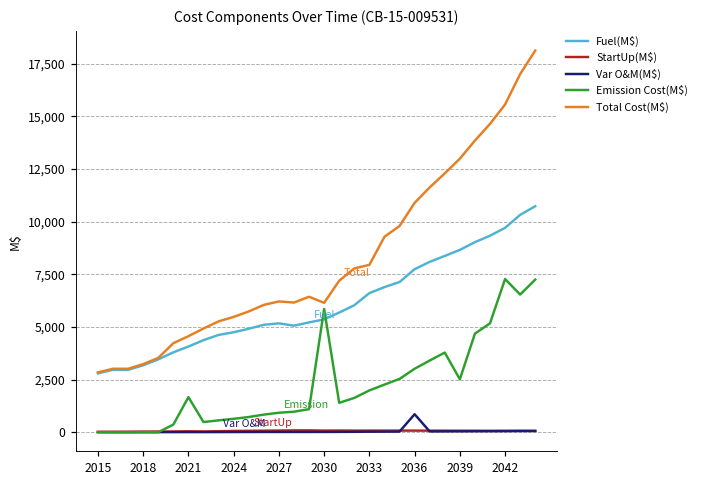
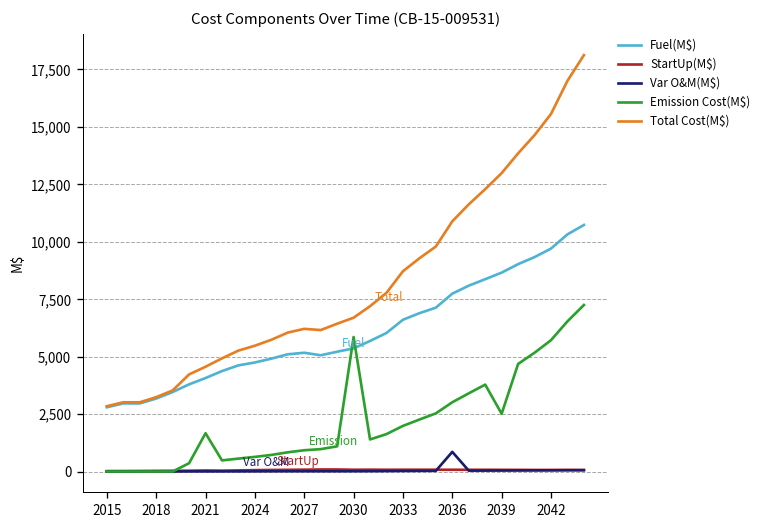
  {
    "Fuel(M$)": {
      "2021": "4,100",
      "2024": "4,800",
      "2027": "5,200",
      "2030": "5,400",
      "2033": "6,600",
      "2036": "7,700",
      "2039": "8,700",
      "2042": "9,700"
    },
    "StartUp(M$)": {
      "2036": "100"
    },
    "Var O&M(M$)": {
      "2036": "900"
    },
    "Emission Cost(M$)": {
      "2021": "1,700",
      "2024": "600",
      "2027": "900",
      "2030": "5,900",
      "2033": "2,000",
      "2036": "3,000",
      "2039": "2,500",
-     "2042": "7,300"
+     "2042": "5,700"
    },
    "Total Cost(M$)": {
      "2021": "4,600",
      "2024": "5,500",
      "2027": "6,200",
-     "2030": "6,100",
-     "2033": "8,000",
+     "2030": "6,700",
+     "2033": "8,700",
      "2036": "10,900",
      "2039": "13,000",
      "2042": "15,600"
    }
  }
